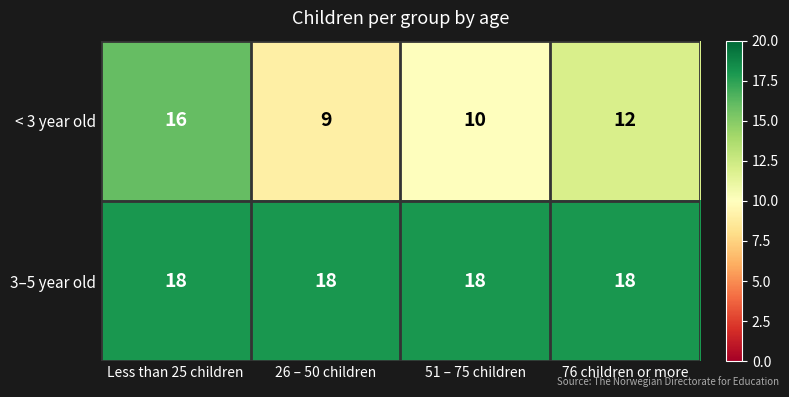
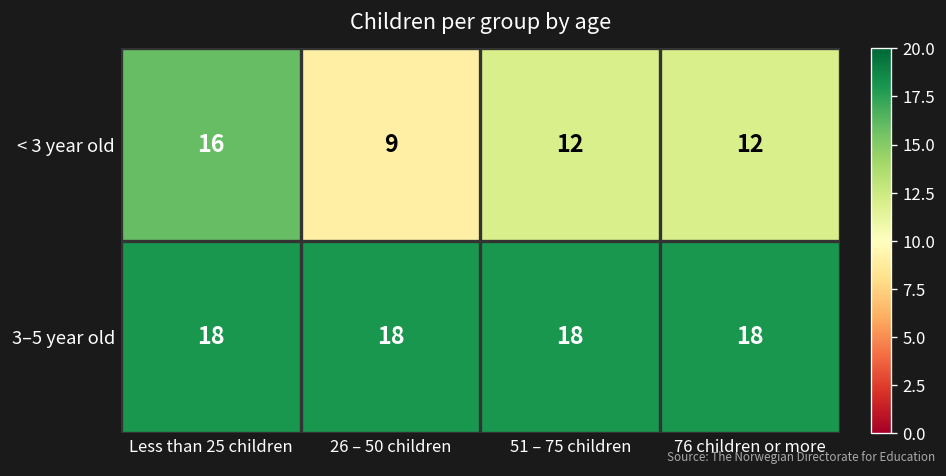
  {
    "< 3 year old": {
      "Less than 25 children": 16,
      "26 – 50 children": 9,
-     "51 – 75 children": 10,
+     "51 – 75 children": 12,
      "76 children or more": 12
    },
    "3–5 year old": {
      "Less than 25 children": 18,
      "26 – 50 children": 18,
      "51 – 75 children": 18,
      "76 children or more": 18
    }
  }
